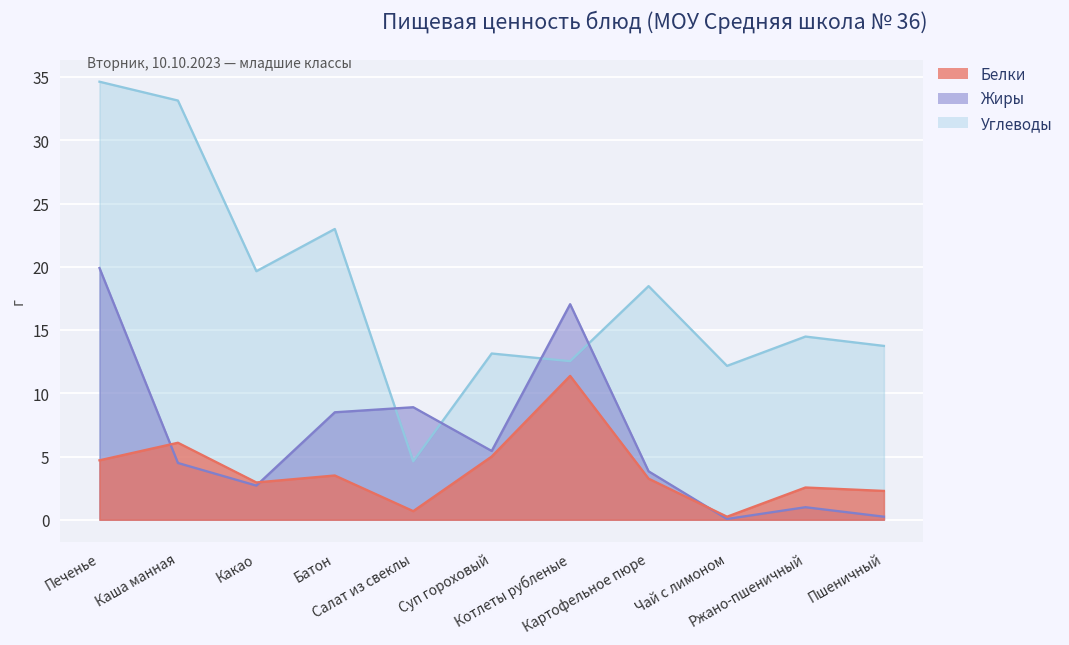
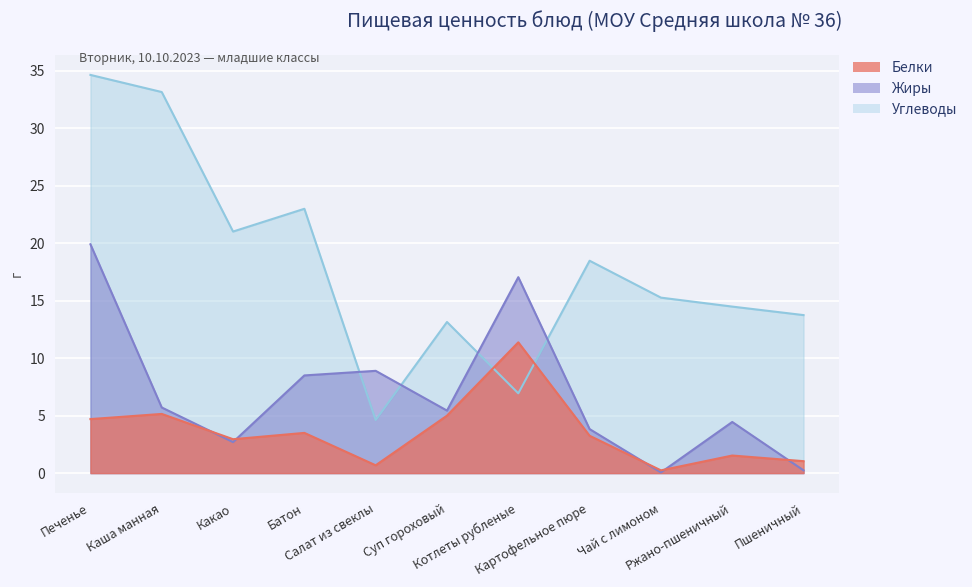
  {
    "Углеводы": {
      "Печенье": 34.7,
      "Каша манная": 33.2,
-     "Какао": 19.7,
+     "Какао": 21.0,
      "Батон": 23.0,
      "Салат из свеклы": 4.6,
      "Суп гороховый": 13.2,
-     "Котлеты рубленые": 12.5,
+     "Котлеты рубленые": 6.9,
      "Картофельное пюре": 18.5,
-     "Чай с лимоном": 12.2,
+     "Чай с лимоном": 15.3,
      "Ржано-пшеничный": 14.5,
      "Пшеничный": 13.8
    },
    "Жиры": {
      "Печенье": 19.9,
-     "Каша манная": 4.5,
+     "Каша манная": 5.7,
      "Какао": 2.7,
      "Батон": 8.5,
      "Салат из свеклы": 8.9,
      "Суп гороховый": 5.4,
      "Котлеты рубленые": 17.1,
      "Картофельное пюре": 3.8,
-     "Ржано-пшеничный": 1.0,
+     "Ржано-пшеничный": 4.5,
      "Пшеничный": 0.2
    },
    "Белки": {
      "Печенье": 4.7,
-     "Каша манная": 6.1,
+     "Каша манная": 5.2,
      "Какао": 3.0,
      "Батон": 3.5,
      "Салат из свеклы": 0.7,
      "Суп гороховый": 5.0,
      "Котлеты рубленые": 11.4,
      "Картофельное пюре": 3.3,
-     "Ржано-пшеничный": 2.6,
-     "Пшеничный": 2.3
+     "Ржано-пшеничный": 1.5,
+     "Пшеничный": 1.0
    }
  }
